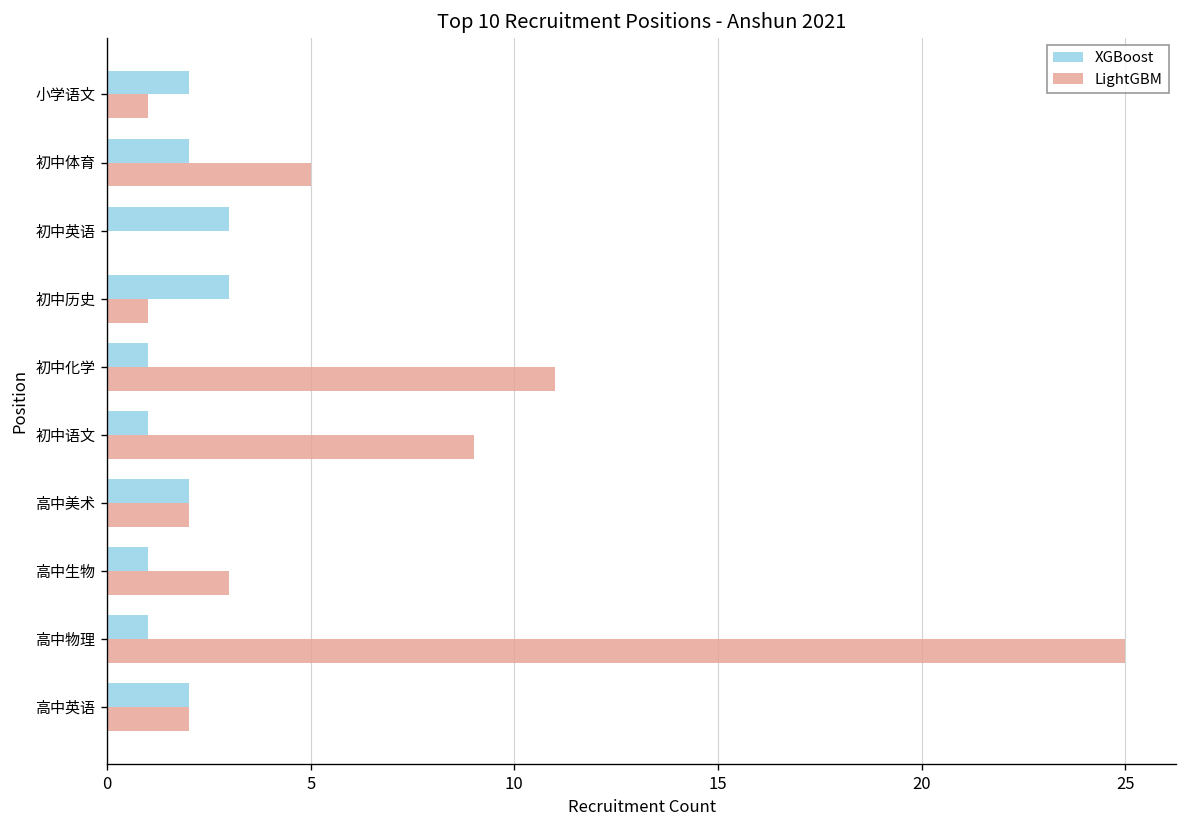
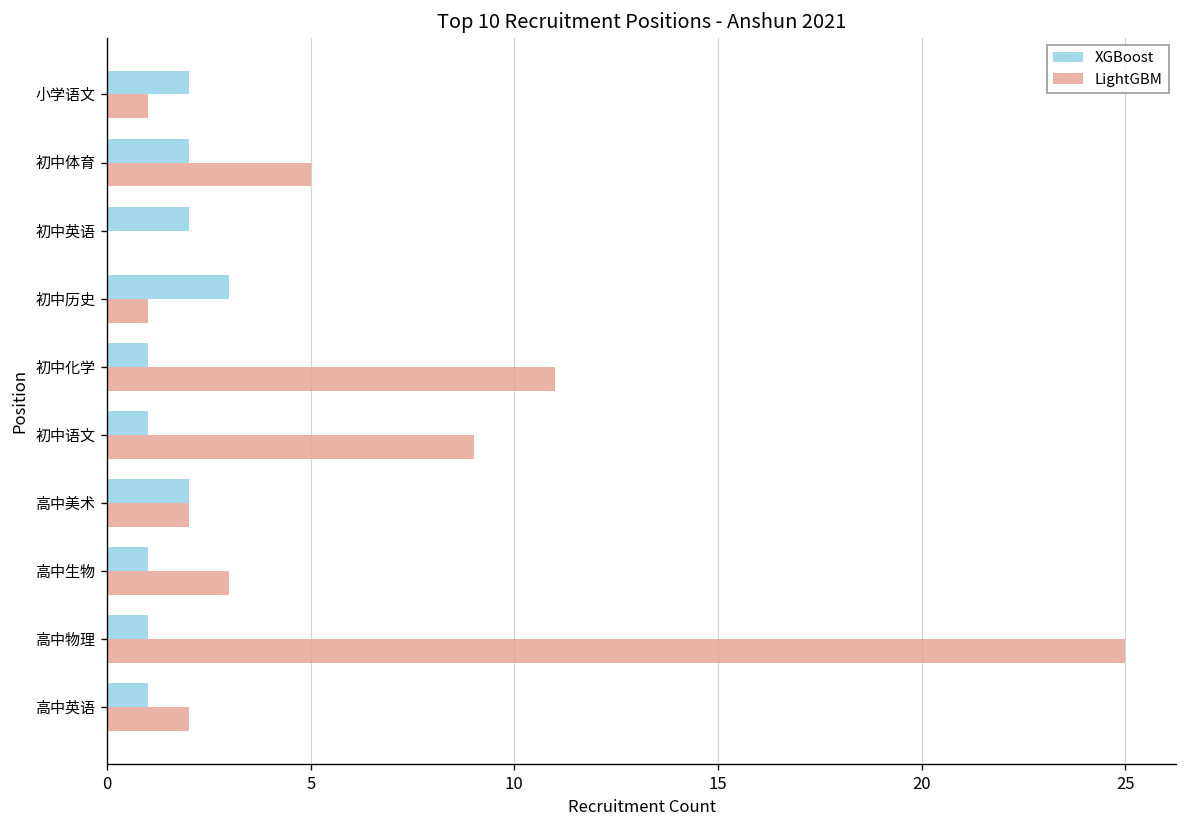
  {
    "XGBoost": {
      "小学语文": 2,
      "初中体育": 2,
-     "初中英语": 3,
+     "初中英语": 2,
      "初中历史": 3,
      "初中化学": 1,
      "初中语文": 1,
      "高中美术": 2,
      "高中生物": 1,
      "高中物理": 1,
-     "高中英语": 2
+     "高中英语": 1
    },
    "LightGBM": {
      "小学语文": 1,
      "初中体育": 5,
      "初中英语": 0,
      "初中历史": 1,
      "初中化学": 11,
      "初中语文": 9,
      "高中美术": 2,
      "高中生物": 3,
      "高中物理": 25,
      "高中英语": 2
    }
  }
